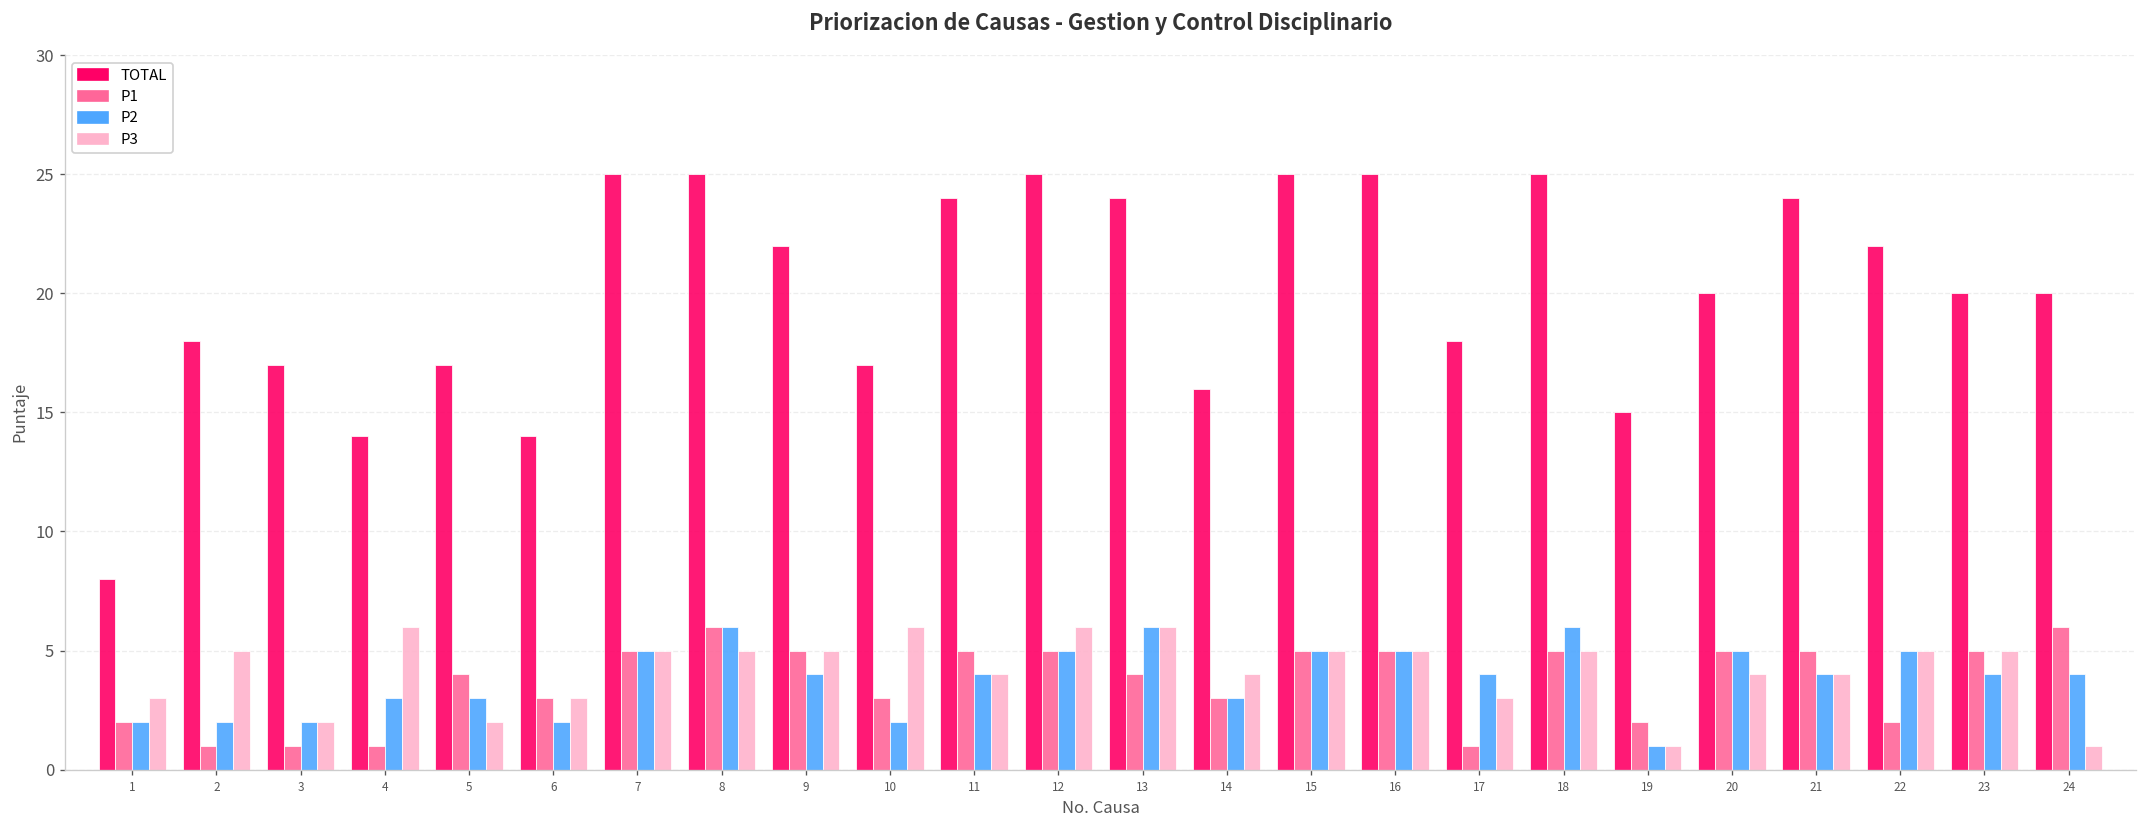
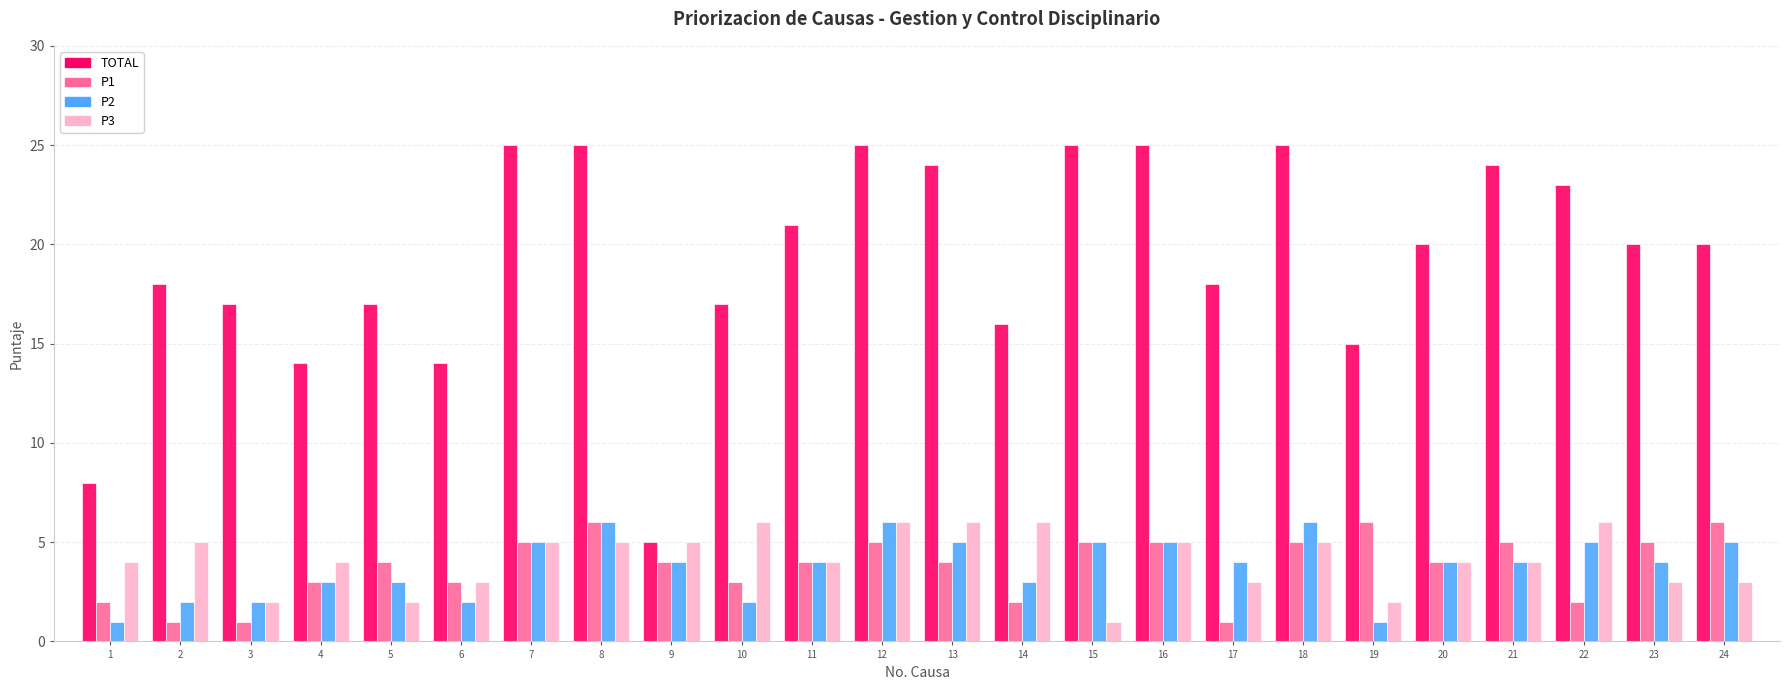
  {
    "TOTAL": {
      "1": 8,
      "2": 18,
      "3": 17,
      "4": 14,
      "5": 17,
      "6": 14,
      "7": 25,
      "8": 25,
-     "9": 22,
+     "9": 5,
      "10": 17,
-     "11": 24,
+     "11": 21,
      "12": 25,
      "13": 24,
      "14": 16,
      "15": 25,
      "16": 25,
      "17": 18,
      "18": 25,
      "19": 15,
      "20": 20,
      "21": 24,
-     "22": 22,
+     "22": 23,
      "23": 20,
      "24": 20
    },
    "P1": {
      "1": 2,
      "2": 1,
      "3": 1,
-     "4": 1,
+     "4": 3,
      "5": 4,
      "6": 3,
      "7": 5,
      "8": 6,
-     "9": 5,
+     "9": 4,
      "10": 3,
-     "11": 5,
+     "11": 4,
      "12": 5,
      "13": 4,
-     "14": 3,
+     "14": 2,
      "15": 5,
      "16": 5,
      "17": 1,
      "18": 5,
-     "19": 2,
-     "20": 5,
+     "19": 6,
+     "20": 4,
      "21": 5,
      "22": 2,
      "23": 5,
      "24": 6
    },
    "P2": {
-     "1": 2,
+     "1": 1,
      "2": 2,
      "3": 2,
      "4": 3,
      "5": 3,
      "6": 2,
      "7": 5,
      "8": 6,
      "9": 4,
      "10": 2,
      "11": 4,
-     "12": 5,
-     "13": 6,
+     "12": 6,
+     "13": 5,
      "14": 3,
      "15": 5,
      "16": 5,
      "17": 4,
      "18": 6,
      "19": 1,
-     "20": 5,
+     "20": 4,
      "21": 4,
      "22": 5,
      "23": 4,
-     "24": 4
+     "24": 5
    },
    "P3": {
-     "1": 3,
+     "1": 4,
      "2": 5,
      "3": 2,
-     "4": 6,
+     "4": 4,
      "5": 2,
      "6": 3,
      "7": 5,
      "8": 5,
      "9": 5,
      "10": 6,
      "11": 4,
      "12": 6,
      "13": 6,
-     "14": 4,
-     "15": 5,
+     "14": 6,
+     "15": 1,
      "16": 5,
      "17": 3,
      "18": 5,
-     "19": 1,
+     "19": 2,
      "20": 4,
      "21": 4,
-     "22": 5,
-     "23": 5,
-     "24": 1
+     "22": 6,
+     "23": 3,
+     "24": 3
    }
  }
